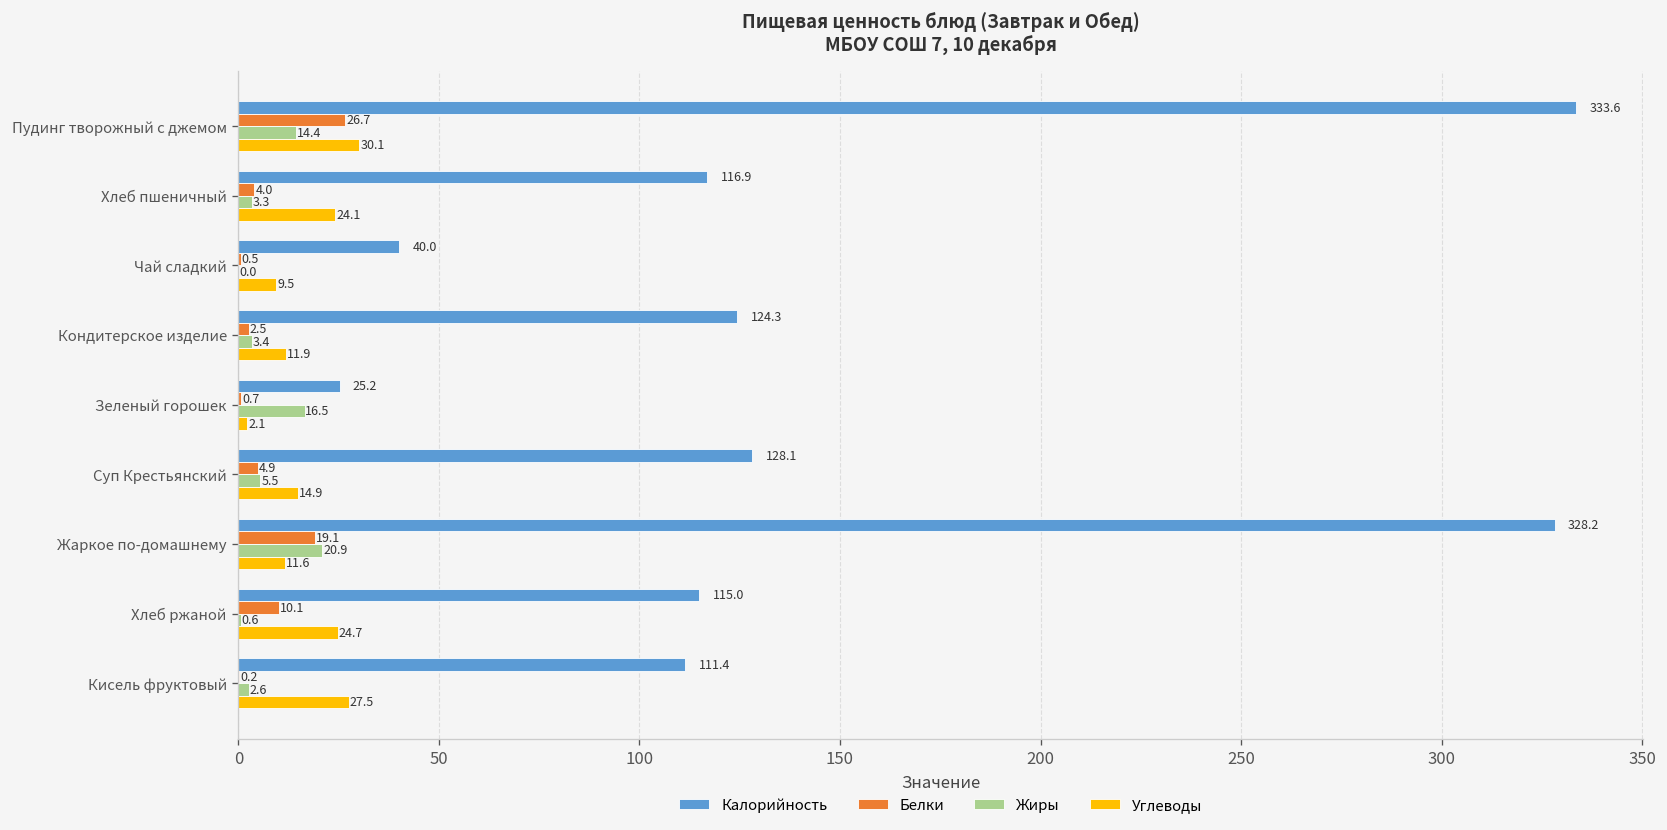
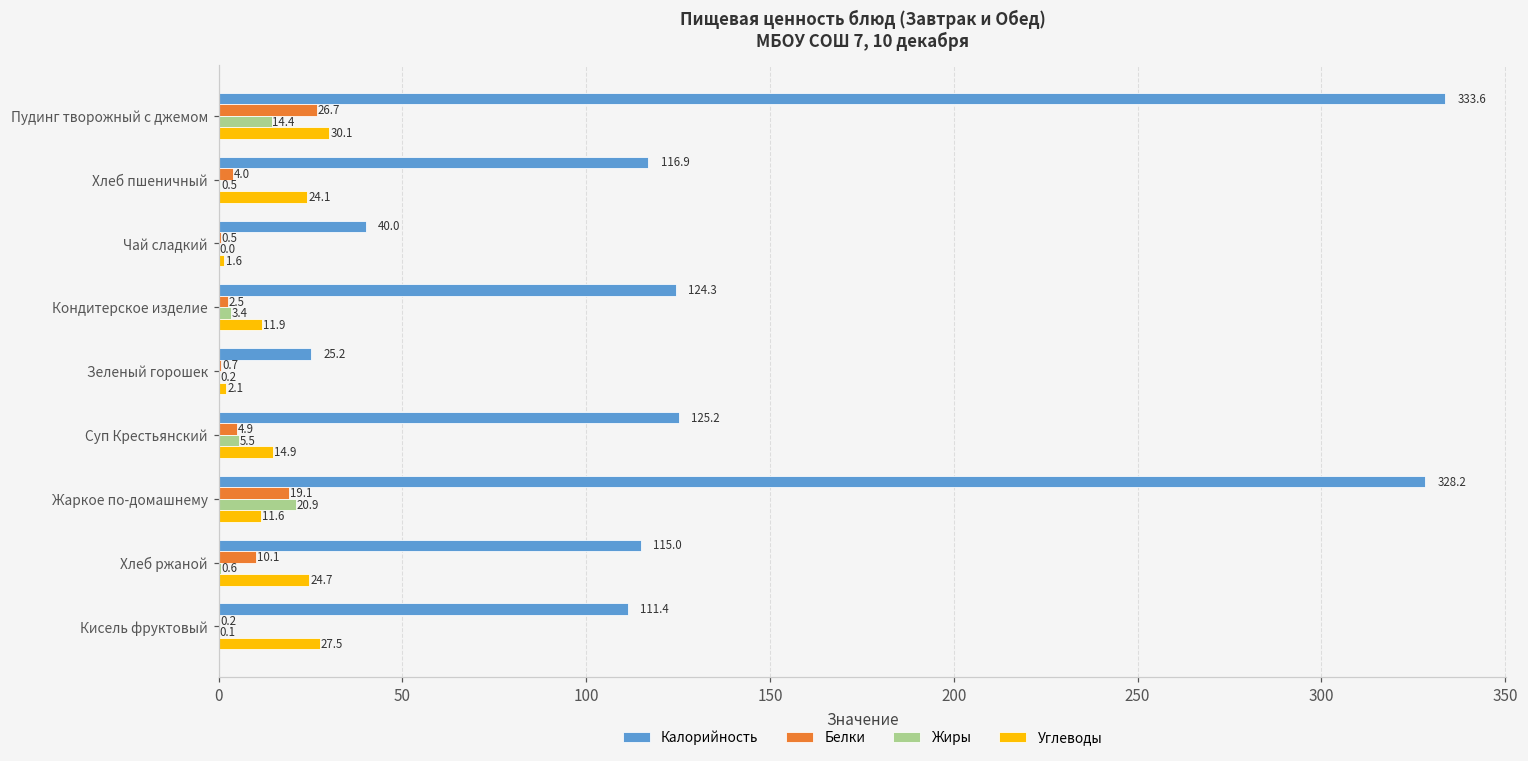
  {
    "Калорийность": {
      "Пудинг творожный с джемом": 333.6,
      "Хлеб пшеничный": 116.9,
      "Чай сладкий": 40.0,
      "Кондитерское изделие": 124.3,
      "Зеленый горошек": 25.2,
-     "Суп Крестьянский": 128.1,
+     "Суп Крестьянский": 125.2,
      "Жаркое по-домашнему": 328.2,
      "Хлеб ржаной": 115.0,
      "Кисель фруктовый": 111.4
    },
    "Белки": {
      "Пудинг творожный с джемом": 26.7,
      "Хлеб пшеничный": 4.0,
      "Чай сладкий": 0.5,
      "Кондитерское изделие": 2.5,
      "Зеленый горошек": 0.7,
      "Суп Крестьянский": 4.9,
      "Жаркое по-домашнему": 19.1,
      "Хлеб ржаной": 10.1,
      "Кисель фруктовый": 0.2
    },
    "Жиры": {
      "Пудинг творожный с джемом": 14.4,
-     "Хлеб пшеничный": 3.3,
+     "Хлеб пшеничный": 0.5,
      "Чай сладкий": 0.0,
      "Кондитерское изделие": 3.4,
-     "Зеленый горошек": 16.5,
+     "Зеленый горошек": 0.2,
      "Суп Крестьянский": 5.5,
      "Жаркое по-домашнему": 20.9,
      "Хлеб ржаной": 0.6,
-     "Кисель фруктовый": 2.6
+     "Кисель фруктовый": 0.1
    },
    "Углеводы": {
      "Пудинг творожный с джемом": 30.1,
      "Хлеб пшеничный": 24.1,
-     "Чай сладкий": 9.5,
+     "Чай сладкий": 1.6,
      "Кондитерское изделие": 11.9,
      "Зеленый горошек": 2.1,
      "Суп Крестьянский": 14.9,
      "Жаркое по-домашнему": 11.6,
      "Хлеб ржаной": 24.7,
      "Кисель фруктовый": 27.5
    }
  }
